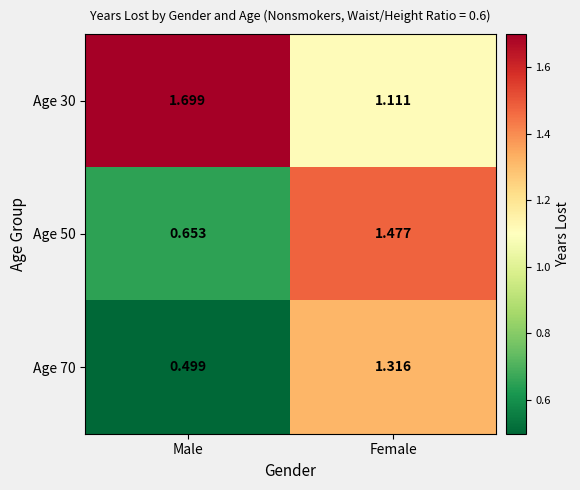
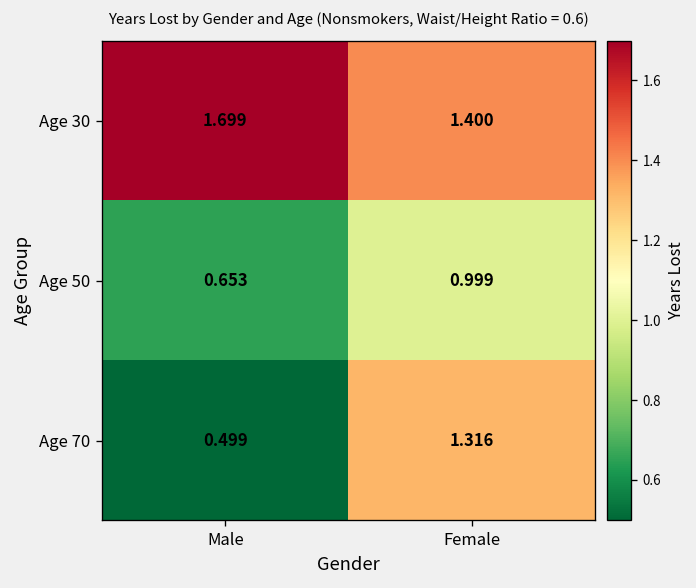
  {
    "Age 30": {
      "Male": 1.699,
-     "Female": 1.111
+     "Female": 1.400
    },
    "Age 50": {
      "Male": 0.653,
-     "Female": 1.477
+     "Female": 0.999
    },
    "Age 70": {
      "Male": 0.499,
      "Female": 1.316
    }
  }
